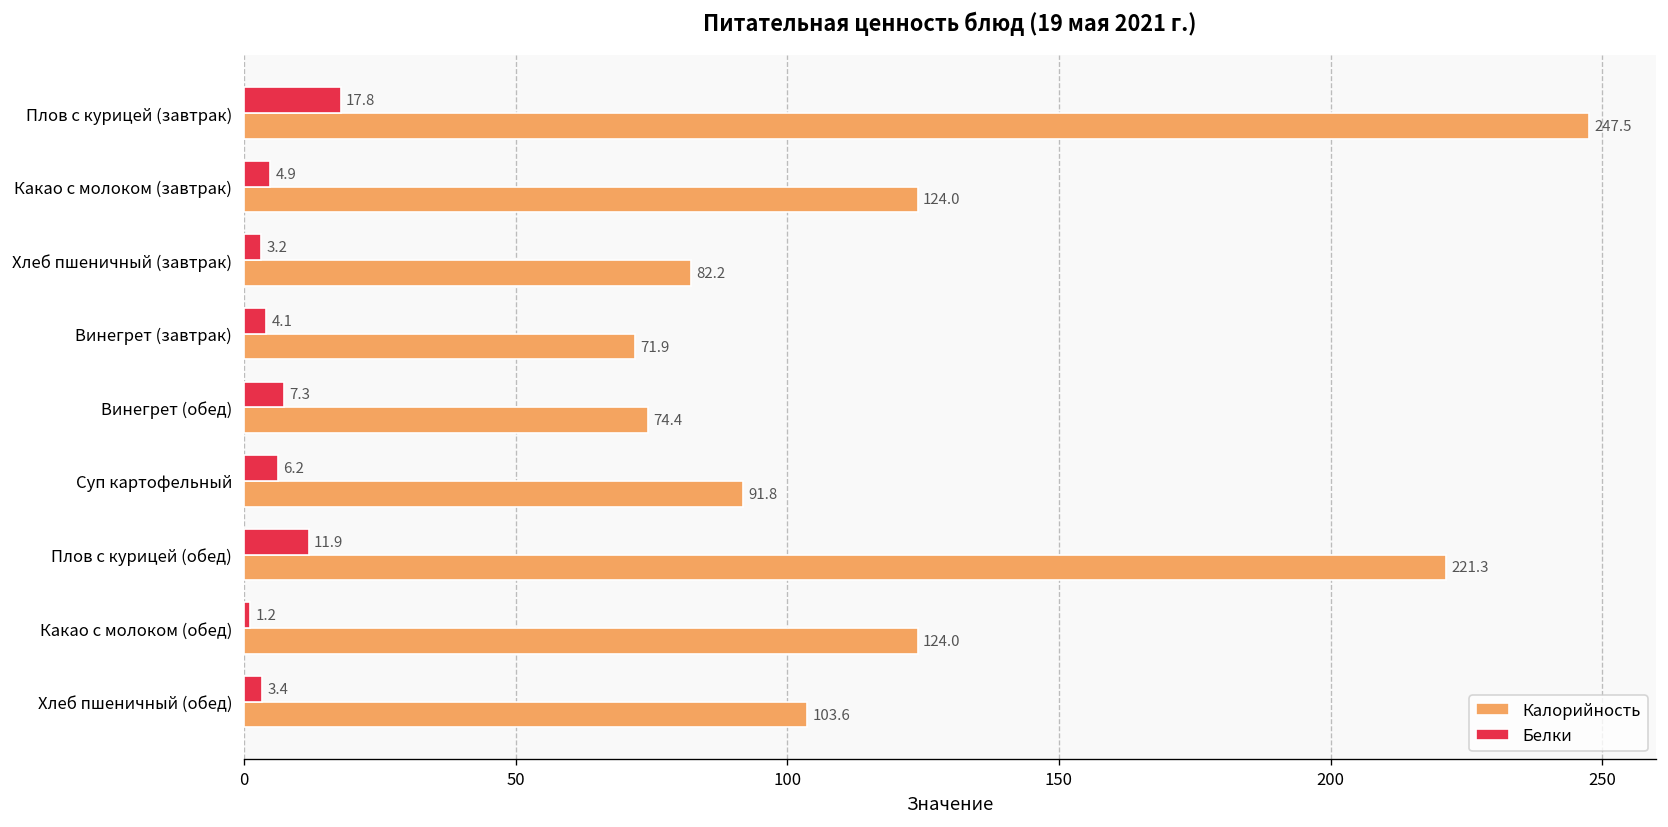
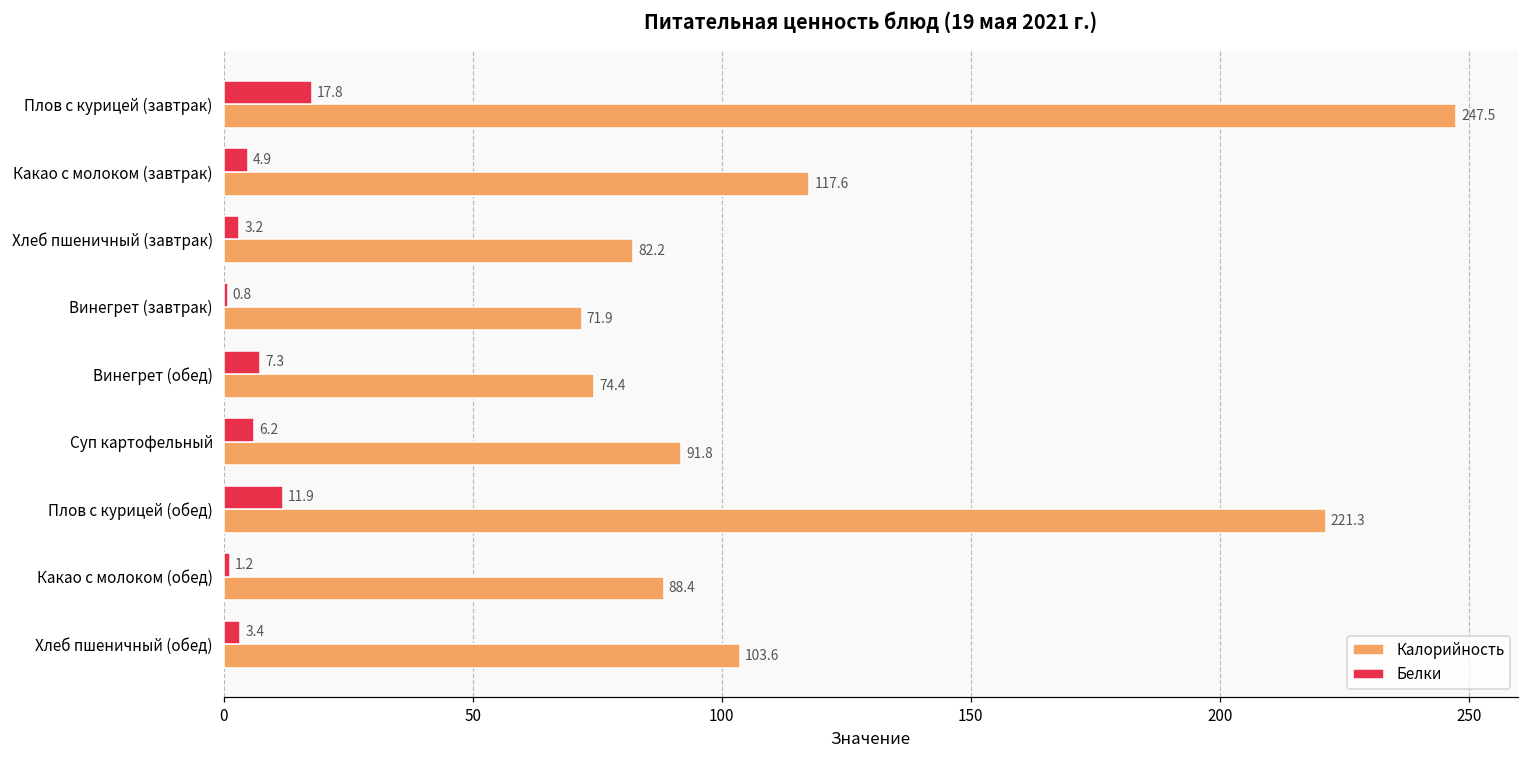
  {
    "Калорийность": {
      "Плов с курицей (завтрак)": 247.5,
-     "Какао с молоком (завтрак)": 124.0,
+     "Какао с молоком (завтрак)": 117.6,
      "Хлеб пшеничный (завтрак)": 82.2,
      "Винегрет (завтрак)": 71.9,
      "Винегрет (обед)": 74.4,
      "Суп картофельный": 91.8,
      "Плов с курицей (обед)": 221.3,
-     "Какао с молоком (обед)": 124.0,
+     "Какао с молоком (обед)": 88.4,
      "Хлеб пшеничный (обед)": 103.6
    },
    "Белки": {
      "Плов с курицей (завтрак)": 17.8,
      "Какао с молоком (завтрак)": 4.9,
      "Хлеб пшеничный (завтрак)": 3.2,
-     "Винегрет (завтрак)": 4.1,
+     "Винегрет (завтрак)": 0.8,
      "Винегрет (обед)": 7.3,
      "Суп картофельный": 6.2,
      "Плов с курицей (обед)": 11.9,
      "Какао с молоком (обед)": 1.2,
      "Хлеб пшеничный (обед)": 3.4
    }
  }
